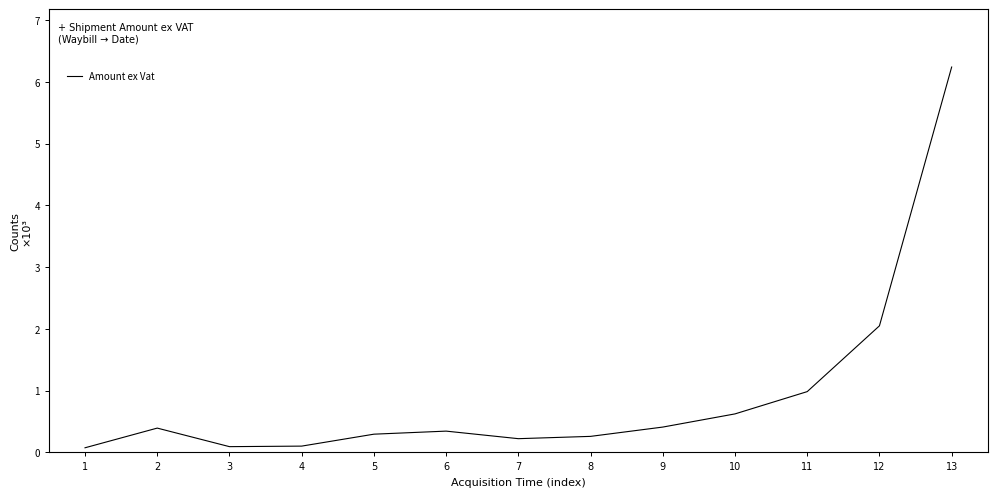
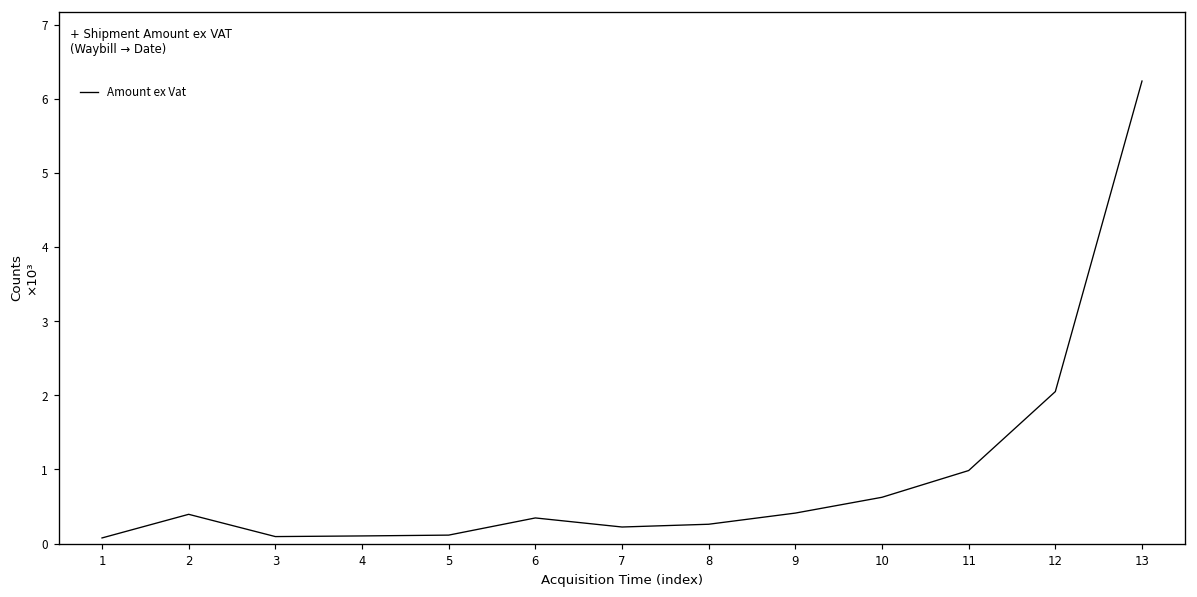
  {
    "1": 0.1,
    "2": 0.4,
    "3": 0.1,
    "4": 0.1,
-   "5": 0.3,
+   "5": 0.1,
    "6": 0.3,
    "7": 0.2,
    "8": 0.3,
    "9": 0.4,
    "10": 0.6,
    "11": 1.0,
    "12": 2.0,
    "13": 6.2
  }
